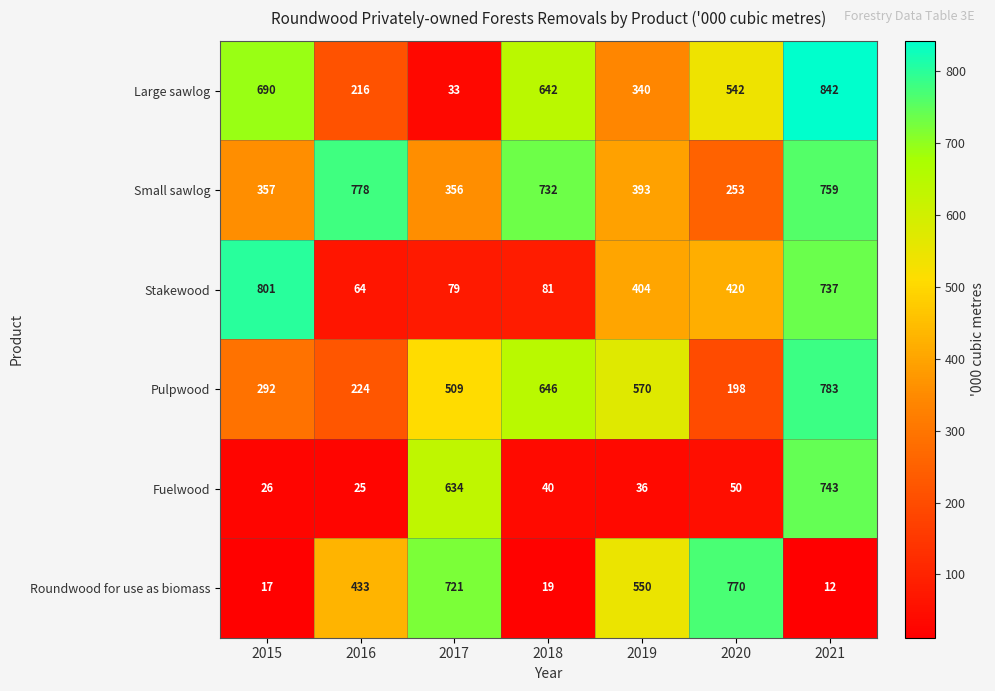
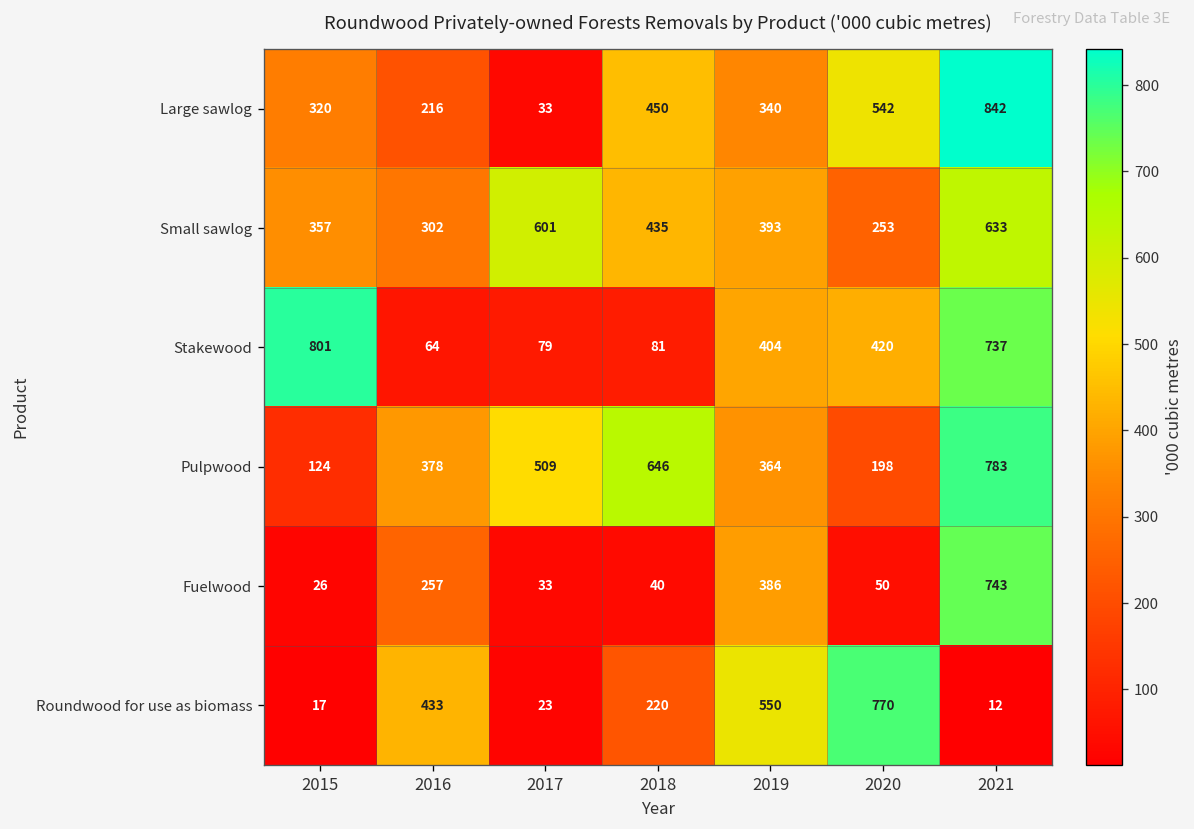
  {
    "Large sawlog": {
-     "2015": 690,
+     "2015": 320,
      "2016": 216,
      "2017": 33,
-     "2018": 642,
+     "2018": 450,
      "2019": 340,
      "2020": 542,
      "2021": 842
    },
    "Small sawlog": {
      "2015": 357,
-     "2016": 778,
-     "2017": 356,
-     "2018": 732,
+     "2016": 302,
+     "2017": 601,
+     "2018": 435,
      "2019": 393,
      "2020": 253,
-     "2021": 759
+     "2021": 633
    },
    "Stakewood": {
      "2015": 801,
      "2016": 64,
      "2017": 79,
      "2018": 81,
      "2019": 404,
      "2020": 420,
      "2021": 737
    },
    "Pulpwood": {
-     "2015": 292,
-     "2016": 224,
+     "2015": 124,
+     "2016": 378,
      "2017": 509,
      "2018": 646,
-     "2019": 570,
+     "2019": 364,
      "2020": 198,
      "2021": 783
    },
    "Fuelwood": {
      "2015": 26,
-     "2016": 25,
-     "2017": 634,
+     "2016": 257,
+     "2017": 33,
      "2018": 40,
-     "2019": 36,
+     "2019": 386,
      "2020": 50,
      "2021": 743
    },
    "Roundwood for use as biomass": {
      "2015": 17,
      "2016": 433,
-     "2017": 721,
-     "2018": 19,
+     "2017": 23,
+     "2018": 220,
      "2019": 550,
      "2020": 770,
      "2021": 12
    }
  }
